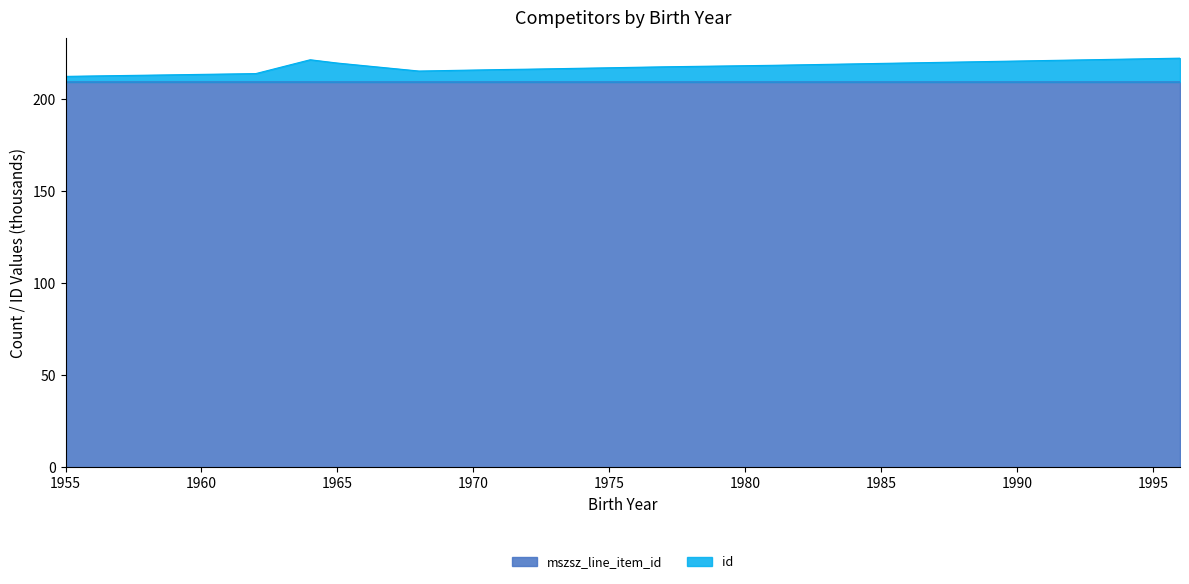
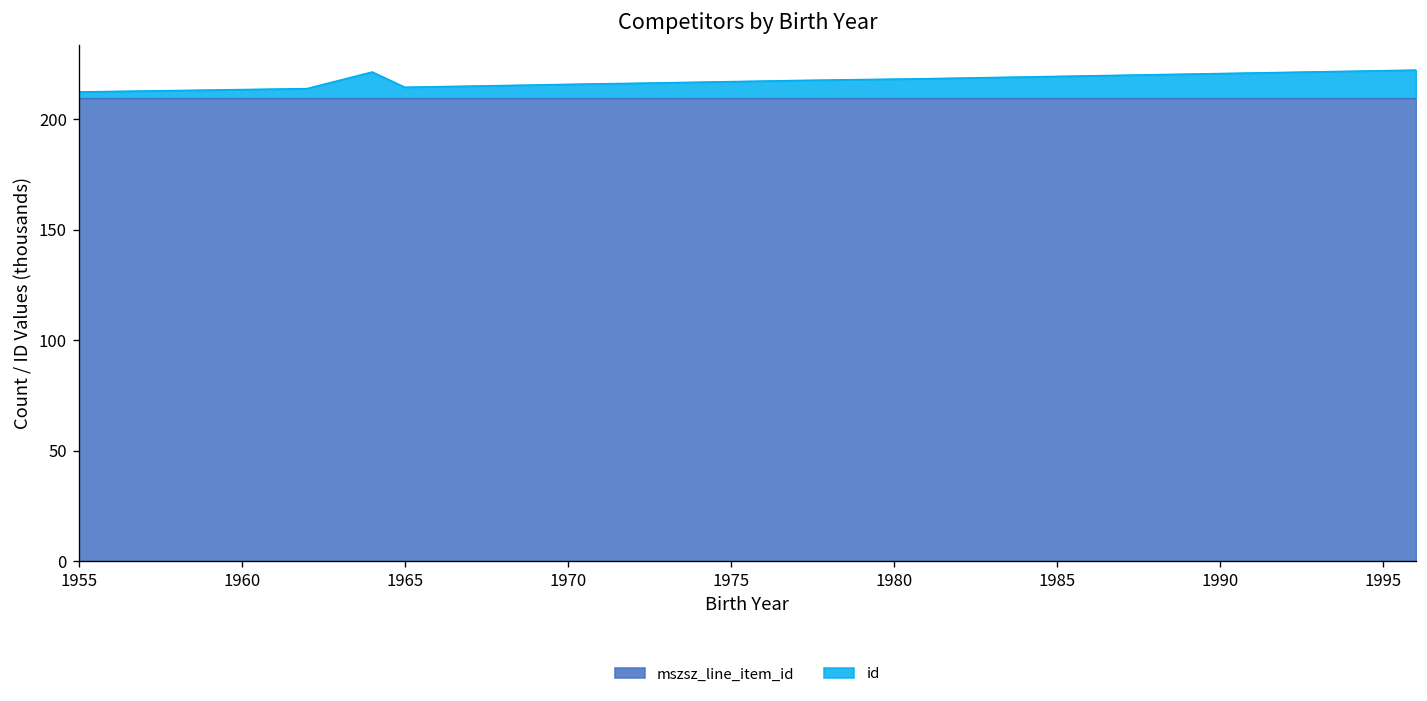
  {
    "mszsz_line_item_id": {
      "1955": 209,
      "1965": 209
    },
    "id": {
      "1955": 3,
-     "1965": 10
+     "1965": 5
    }
  }
